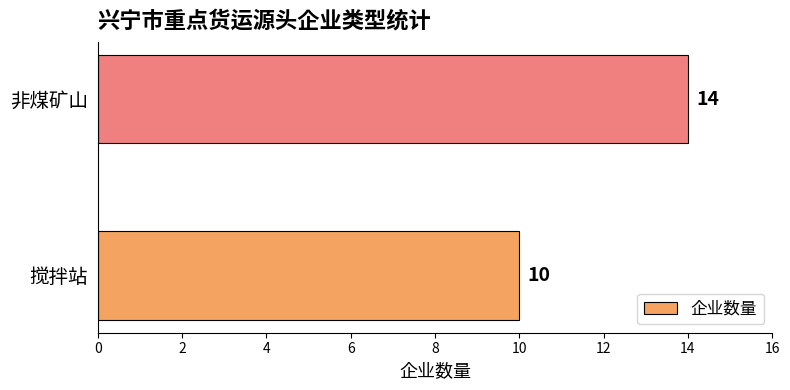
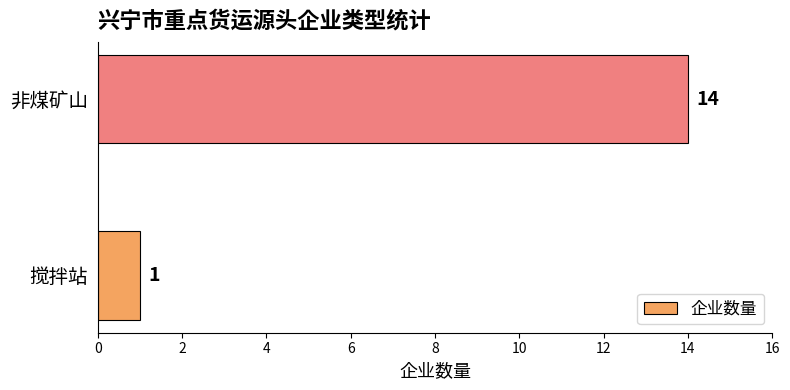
  {
    "非煤矿山": 14,
-   "搅拌站": 10
+   "搅拌站": 1
  }
